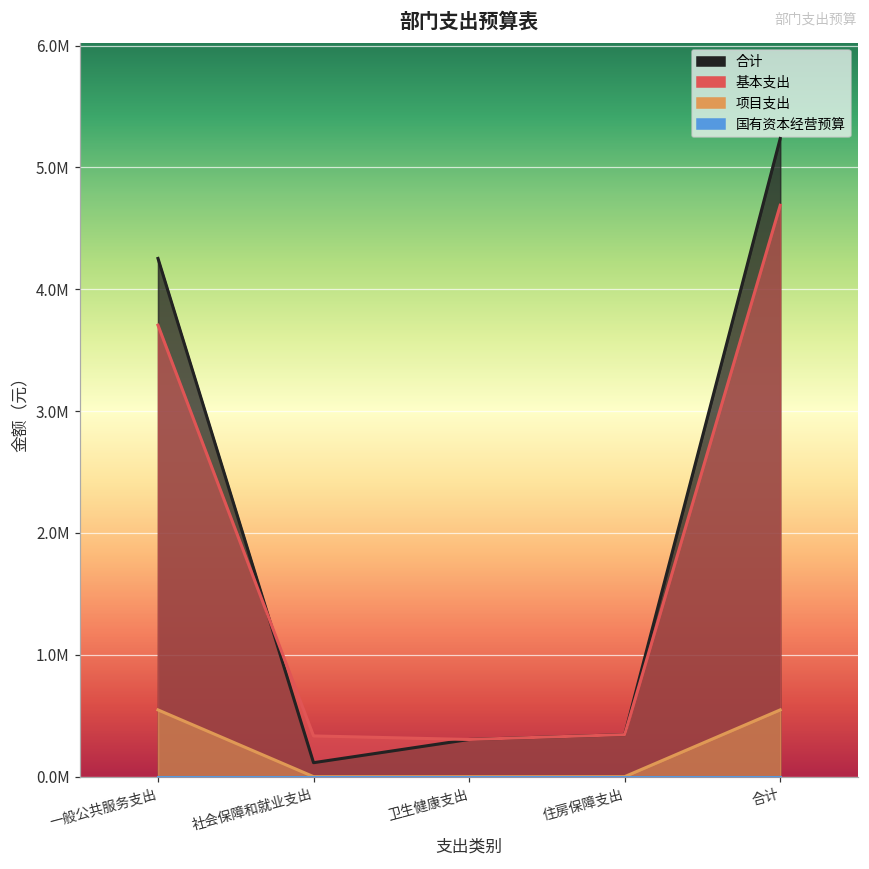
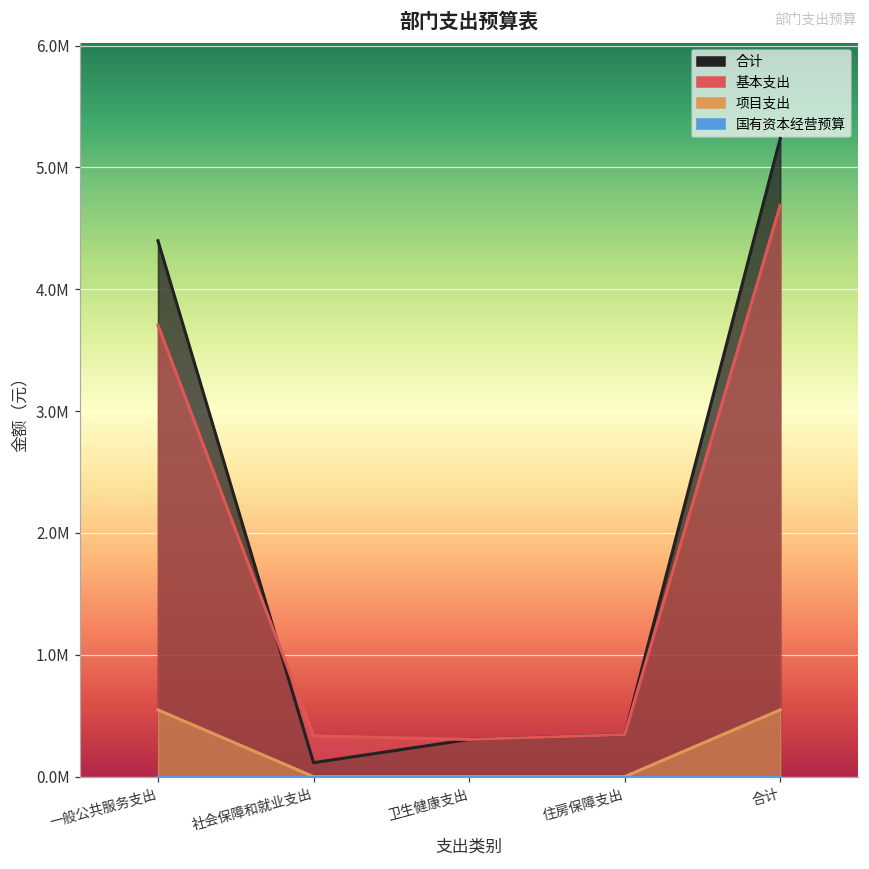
  {
    "合计": {
-     "一般公共服务支出": 4250000,
+     "一般公共服务支出": 4400000,
      "社会保障和就业支出": 110000
    },
    "国有资本经营预算": {
      "一般公共服务支出": 0,
      "合计": 0
    }
  }
